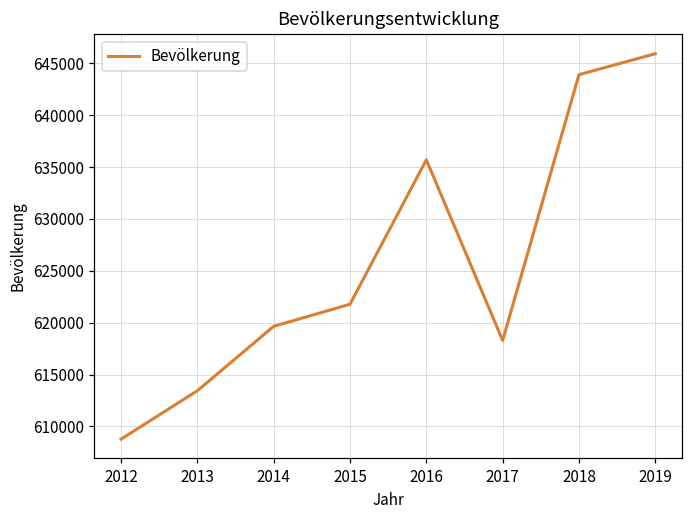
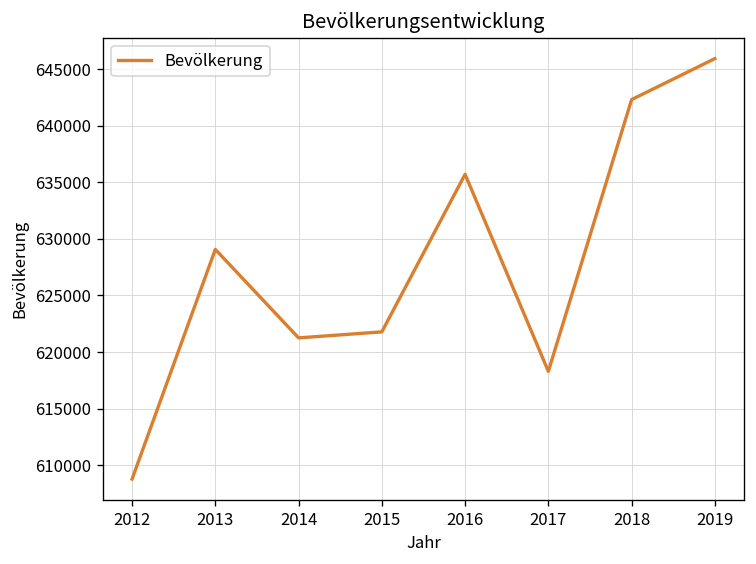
  {
    "2012": 609000,
-   "2013": 613000,
-   "2014": 620000,
+   "2013": 629000,
+   "2014": 621000,
    "2015": 622000,
    "2016": 636000,
    "2017": 618000,
-   "2018": 644000,
+   "2018": 642000,
    "2019": 646000
  }
